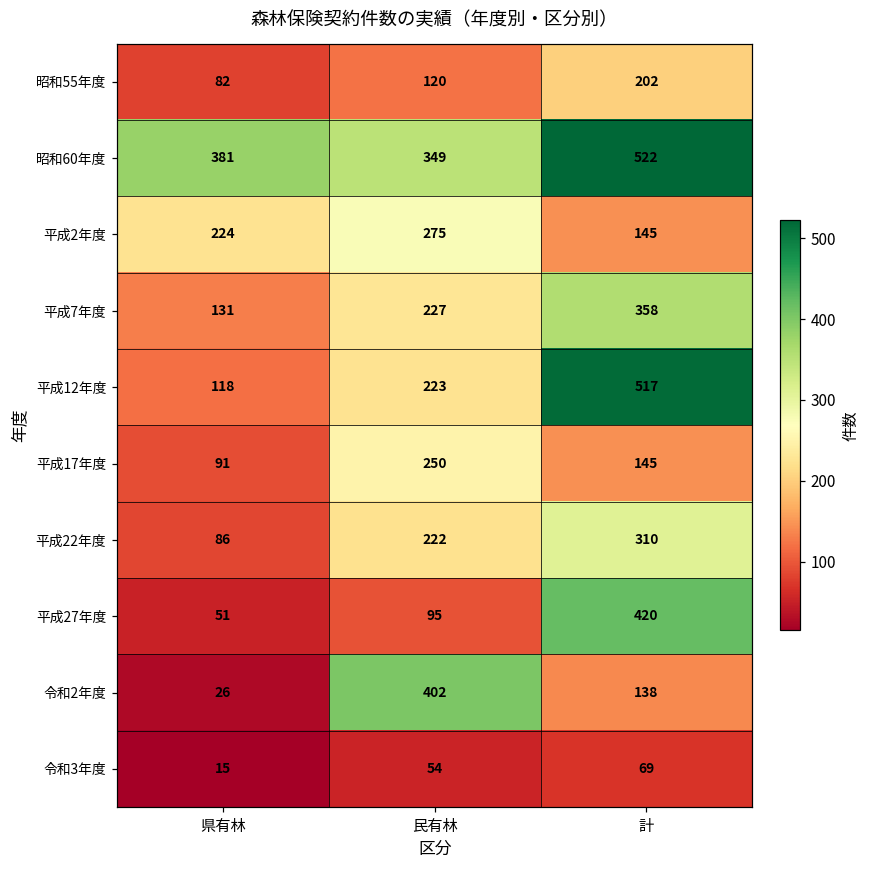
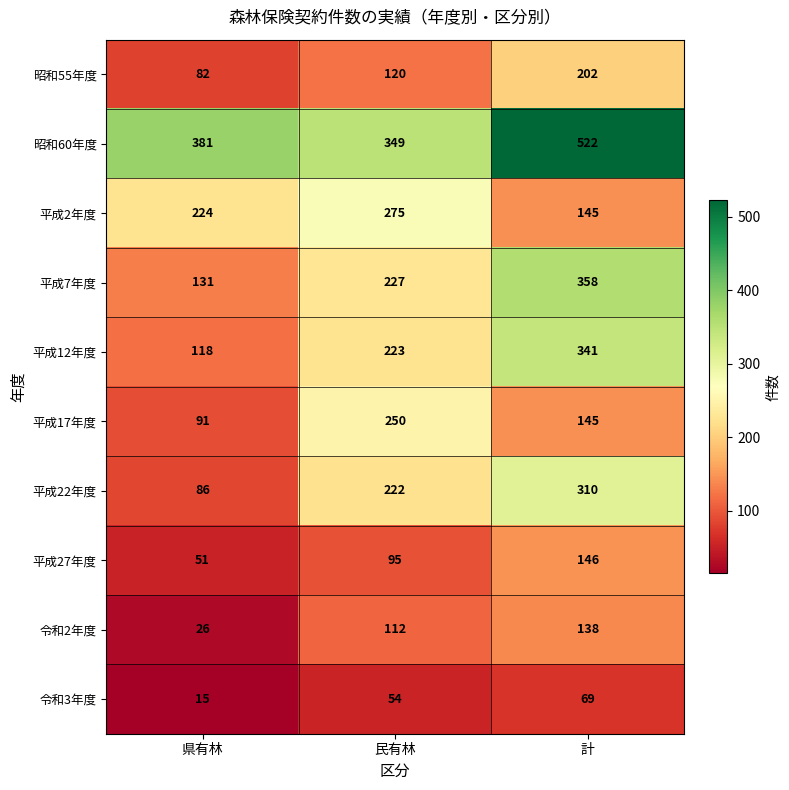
  {
    "昭和55年度": {
      "県有林": 82,
      "民有林": 120,
      "計": 202
    },
    "昭和60年度": {
      "県有林": 381,
      "民有林": 349,
      "計": 522
    },
    "平成2年度": {
      "県有林": 224,
      "民有林": 275,
      "計": 145
    },
    "平成7年度": {
      "県有林": 131,
      "民有林": 227,
      "計": 358
    },
    "平成12年度": {
      "県有林": 118,
      "民有林": 223,
-     "計": 517
+     "計": 341
    },
    "平成17年度": {
      "県有林": 91,
      "民有林": 250,
      "計": 145
    },
    "平成22年度": {
      "県有林": 86,
      "民有林": 222,
      "計": 310
    },
    "平成27年度": {
      "県有林": 51,
      "民有林": 95,
-     "計": 420
+     "計": 146
    },
    "令和2年度": {
      "県有林": 26,
-     "民有林": 402,
+     "民有林": 112,
      "計": 138
    },
    "令和3年度": {
      "県有林": 15,
      "民有林": 54,
      "計": 69
    }
  }
